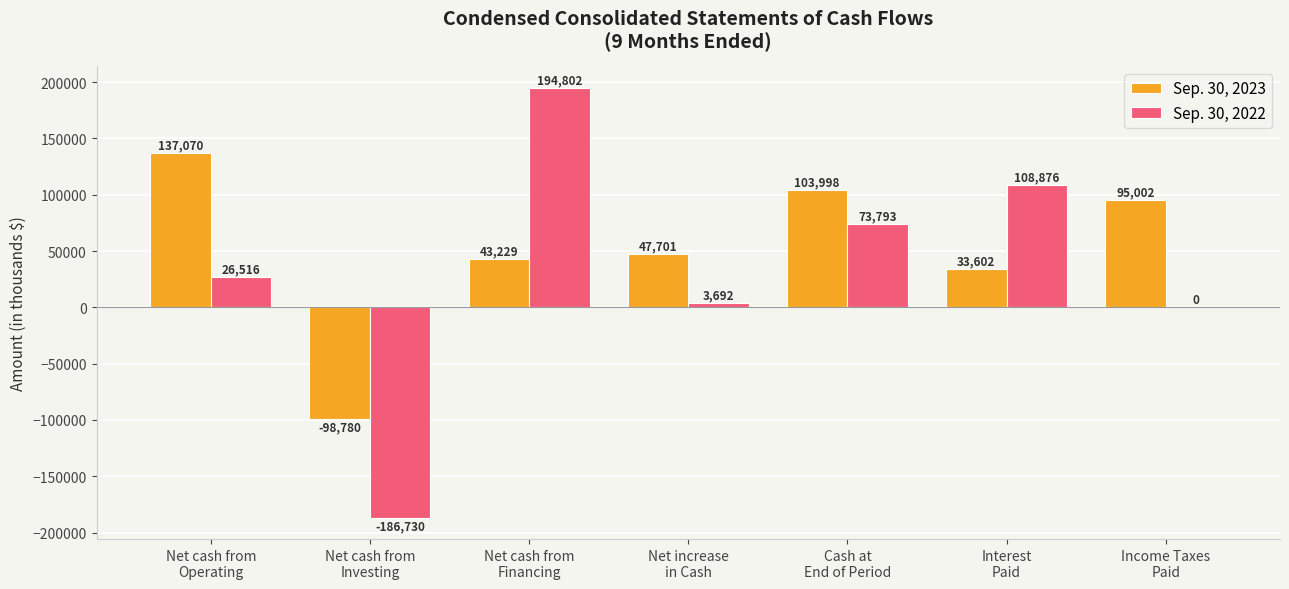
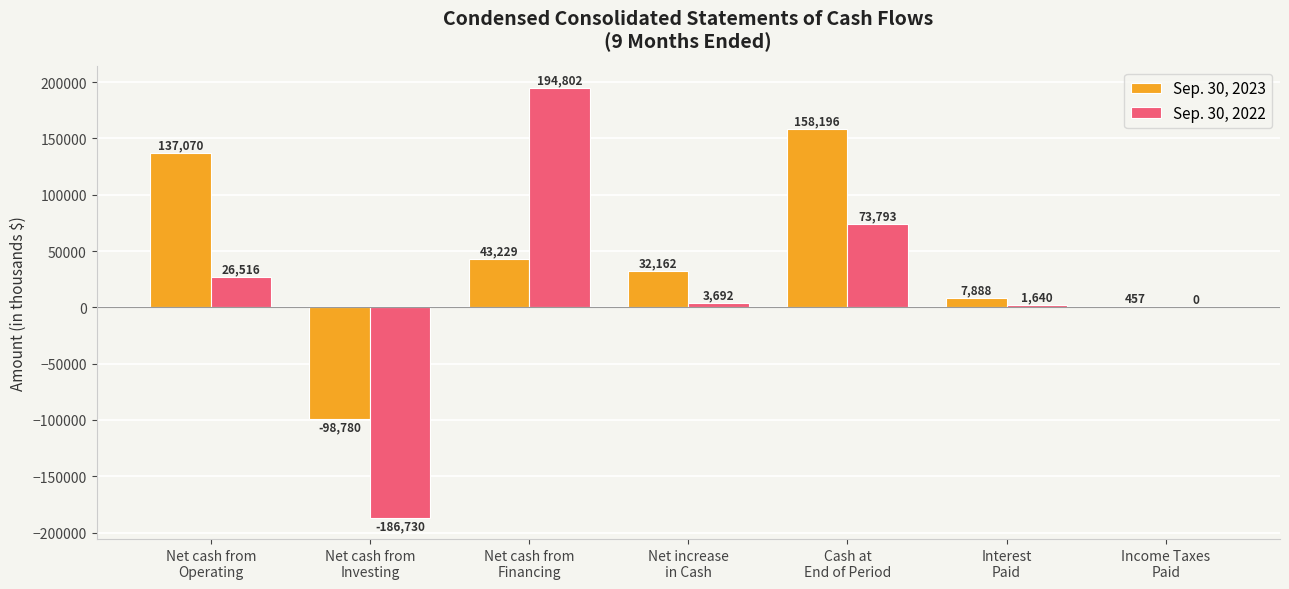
  {
    "Sep. 30, 2023": {
      "Net cash from Operating": "137,070",
      "Net cash from Investing": "-98,780",
      "Net cash from Financing": "43,229",
-     "Net increase in Cash": "47,701",
-     "Cash at End of Period": "103,998",
-     "Interest Paid": "33,602",
-     "Income Taxes Paid": "95,002"
+     "Net increase in Cash": "32,162",
+     "Cash at End of Period": "158,196",
+     "Interest Paid": "7,888",
+     "Income Taxes Paid": "457"
    },
    "Sep. 30, 2022": {
      "Net cash from Operating": "26,516",
      "Net cash from Investing": "-186,730",
      "Net cash from Financing": "194,802",
      "Net increase in Cash": "3,692",
      "Cash at End of Period": "73,793",
-     "Interest Paid": "108,876",
+     "Interest Paid": "1,640",
      "Income Taxes Paid": "0"
    }
  }
